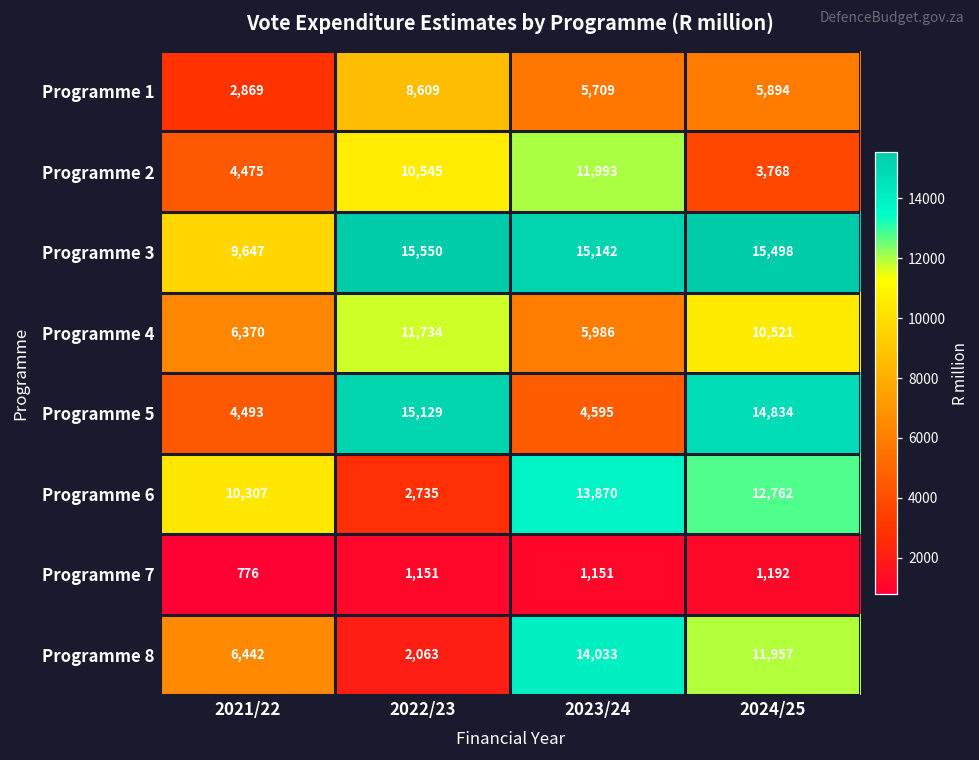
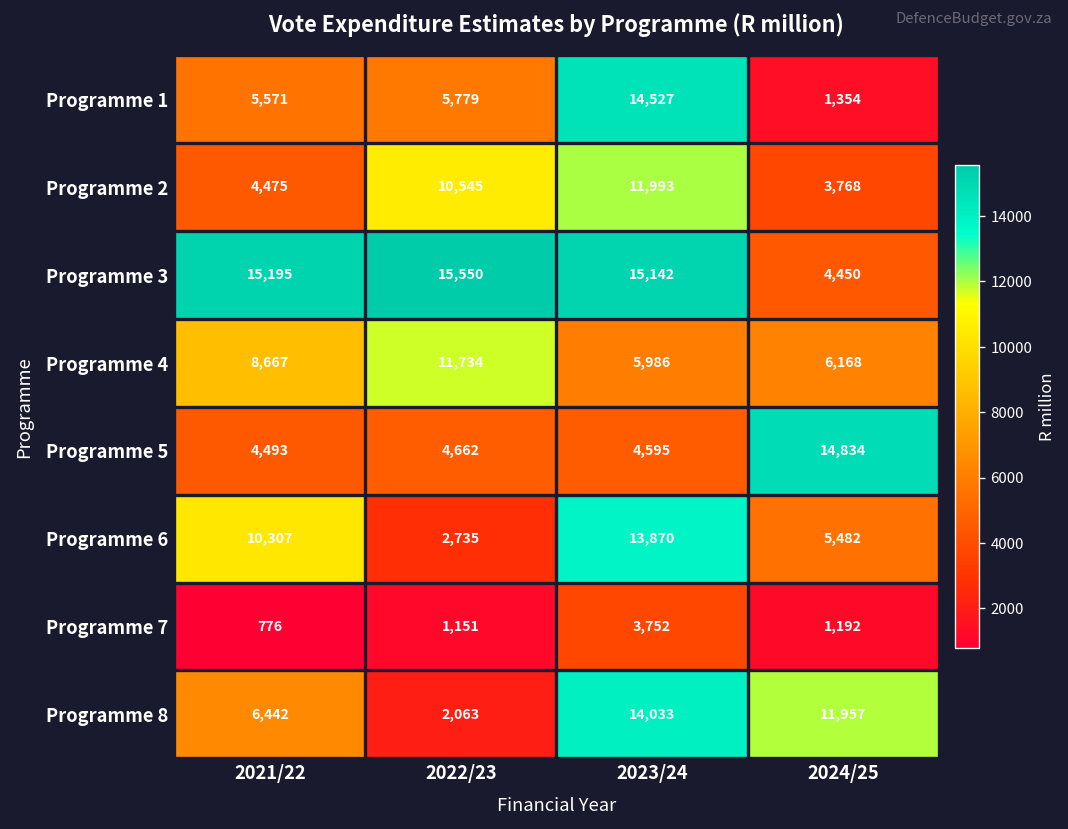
  {
    "Programme 1": {
-     "2021/22": "2,869",
-     "2022/23": "8,609",
-     "2023/24": "5,709",
-     "2024/25": "5,894"
+     "2021/22": "5,571",
+     "2022/23": "5,779",
+     "2023/24": "14,527",
+     "2024/25": "1,354"
    },
    "Programme 2": {
      "2021/22": "4,475",
      "2022/23": "10,545",
      "2023/24": "11,993",
      "2024/25": "3,768"
    },
    "Programme 3": {
-     "2021/22": "9,647",
+     "2021/22": "15,195",
      "2022/23": "15,550",
      "2023/24": "15,142",
-     "2024/25": "15,498"
+     "2024/25": "4,450"
    },
    "Programme 4": {
-     "2021/22": "6,370",
+     "2021/22": "8,667",
      "2022/23": "11,734",
      "2023/24": "5,986",
-     "2024/25": "10,521"
+     "2024/25": "6,168"
    },
    "Programme 5": {
      "2021/22": "4,493",
-     "2022/23": "15,129",
+     "2022/23": "4,662",
      "2023/24": "4,595",
      "2024/25": "14,834"
    },
    "Programme 6": {
      "2021/22": "10,307",
      "2022/23": "2,735",
      "2023/24": "13,870",
-     "2024/25": "12,762"
+     "2024/25": "5,482"
    },
    "Programme 7": {
      "2021/22": "776",
      "2022/23": "1,151",
-     "2023/24": "1,151",
+     "2023/24": "3,752",
      "2024/25": "1,192"
    },
    "Programme 8": {
      "2021/22": "6,442",
      "2022/23": "2,063",
      "2023/24": "14,033",
      "2024/25": "11,957"
    }
  }
